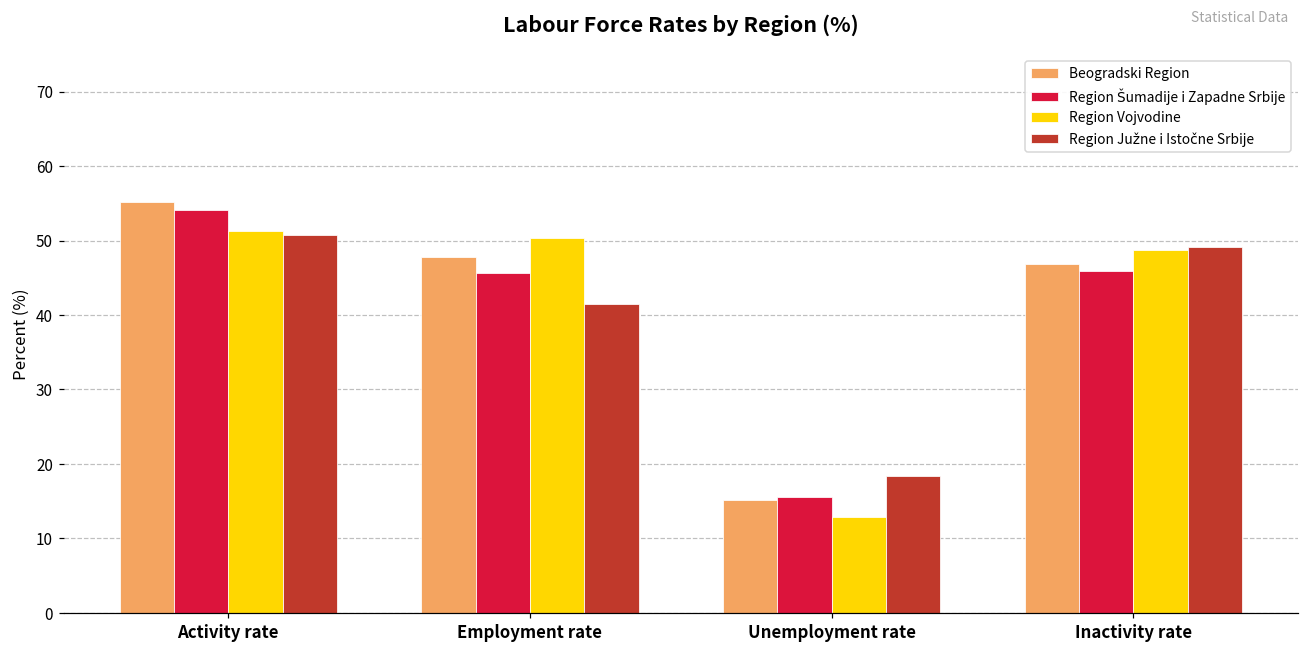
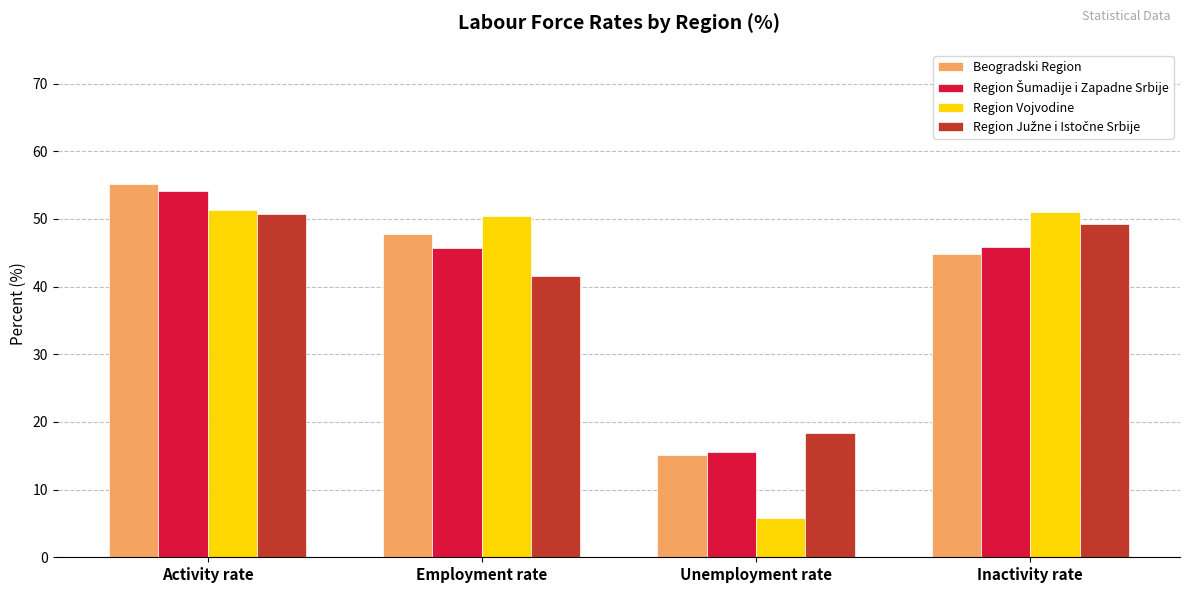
  {
    "Beogradski Region": {
      "Activity rate": 55,
      "Employment rate": 48,
      "Unemployment rate": 15,
-     "Inactivity rate": 47
+     "Inactivity rate": 45
    },
    "Region Vojvodine": {
      "Activity rate": 51,
      "Employment rate": 50,
-     "Unemployment rate": 13,
-     "Inactivity rate": 49
+     "Unemployment rate": 6,
+     "Inactivity rate": 51
    }
  }
